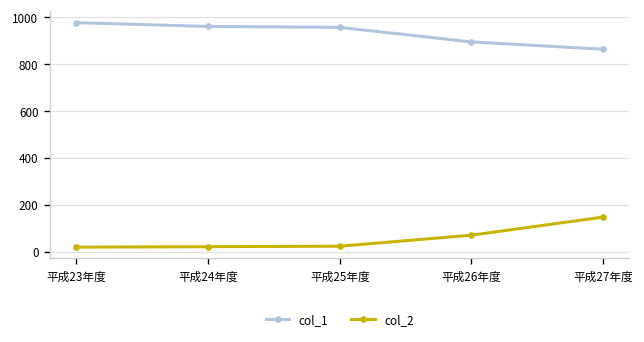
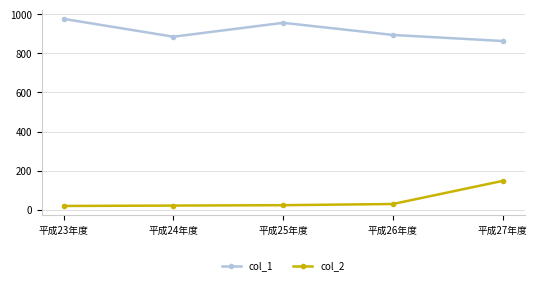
  {
    "col_1": {
      "平成23年度": 980,
-     "平成24年度": 960,
+     "平成24年度": 890,
      "平成25年度": 960,
      "平成26年度": 890,
      "平成27年度": 860
    },
    "col_2": {
      "平成23年度": 20,
      "平成24年度": 20,
      "平成25年度": 20,
-     "平成26年度": 70,
+     "平成26年度": 30,
      "平成27年度": 150
    }
  }
